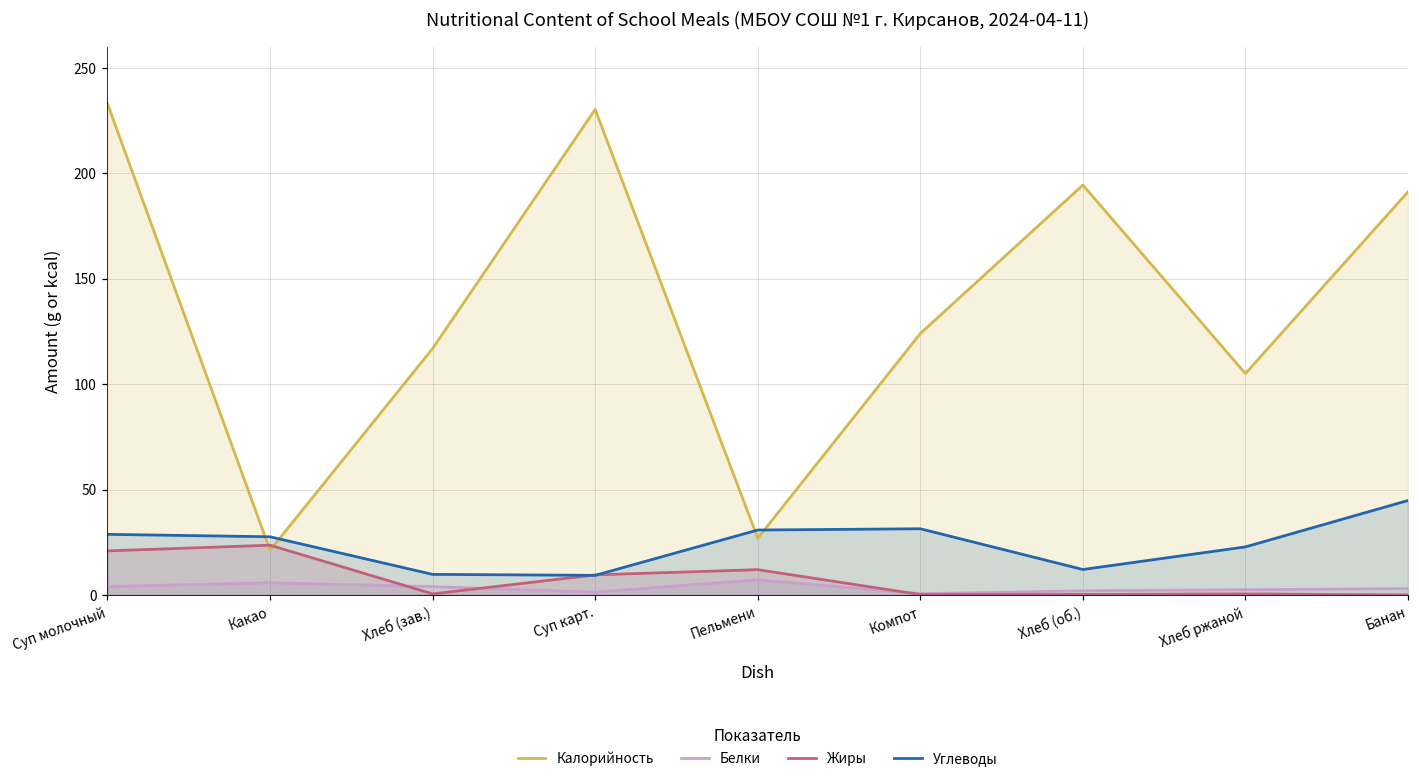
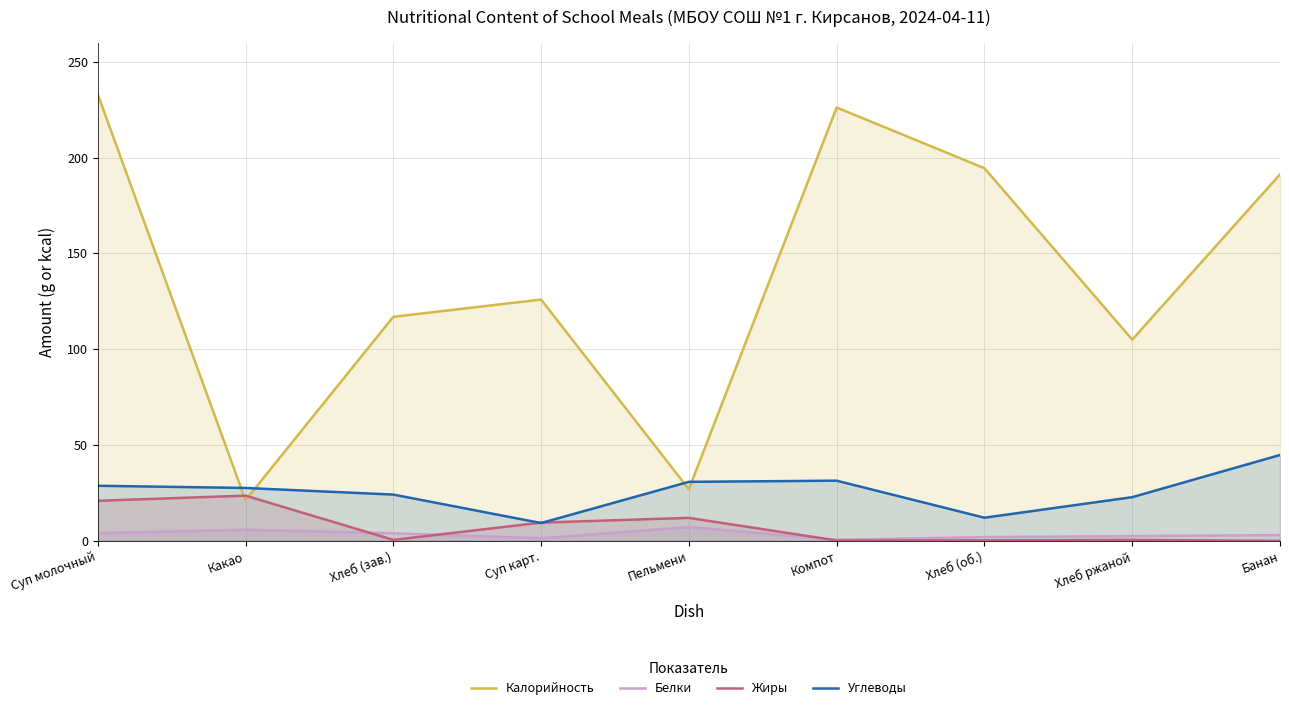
  {
    "Калорийность": {
      "Суп молочный": 233,
      "Какао": 21,
      "Хлеб (зав.)": 117,
-     "Суп карт.": 230,
+     "Суп карт.": 126,
      "Пельмени": 27,
-     "Компот": 124,
+     "Компот": 226,
      "Хлеб (об.)": 194,
      "Хлеб ржаной": 105,
      "Банан": 191
    },
    "Белки": {
      "Суп молочный": 4,
      "Какао": 6,
      "Хлеб (зав.)": 4,
      "Суп карт.": 1,
      "Пельмени": 7,
      "Хлеб (об.)": 2,
      "Хлеб ржаной": 3,
      "Банан": 3
    },
    "Жиры": {
      "Суп молочный": 21,
      "Какао": 24,
      "Хлеб (зав.)": 1,
      "Пельмени": 12,
      "Хлеб (об.)": 0,
      "Хлеб ржаной": 1,
      "Банан": 0
    },
    "Углеводы": {
      "Суп молочный": 29,
      "Какао": 28,
-     "Хлеб (зав.)": 10,
+     "Хлеб (зав.)": 24,
      "Пельмени": 31,
      "Компот": 31,
      "Хлеб (об.)": 12,
      "Хлеб ржаной": 23,
      "Банан": 45
    }
  }
